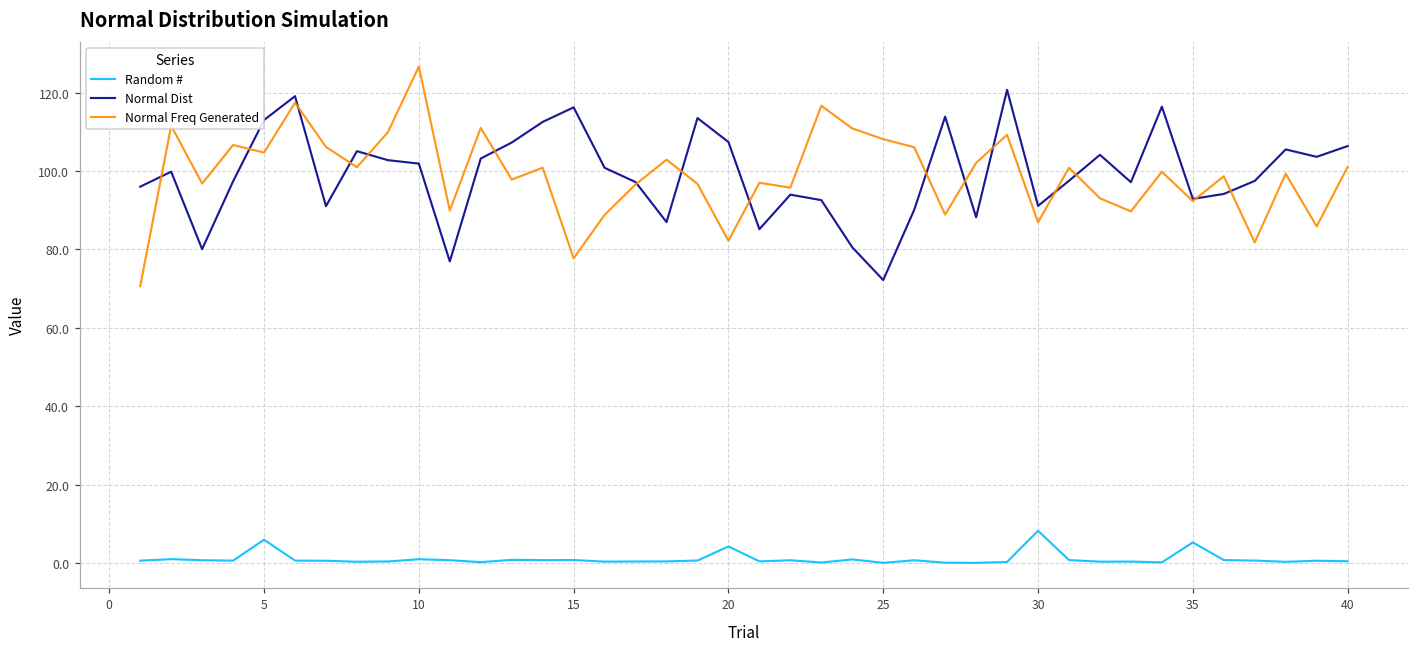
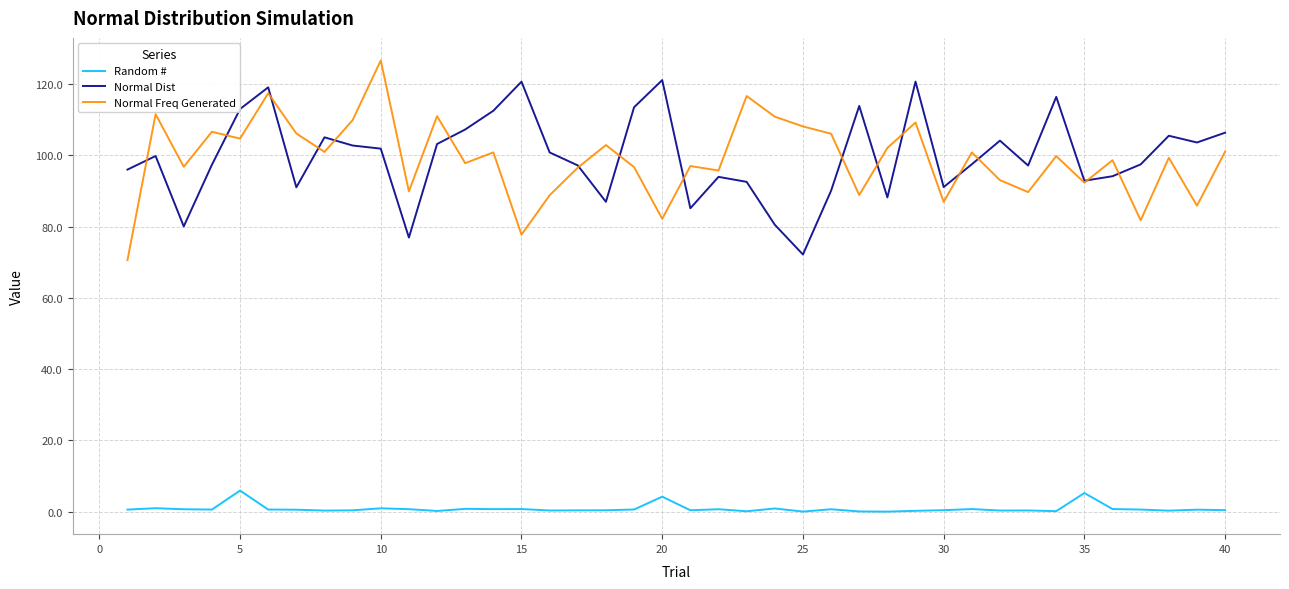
  {
    "Random #": {
      "5": 6,
      "10": 1,
      "15": 1,
      "20": 4,
      "25": 0,
-     "30": 8,
+     "30": 0,
      "35": 5,
      "40": 0
    },
    "Normal Dist": {
      "10": 102,
-     "15": 116,
-     "20": 107,
+     "15": 121,
+     "20": 121,
      "25": 72,
      "30": 91,
      "40": 106
    },
    "Normal Freq Generated": {
      "5": 105,
      "10": 127,
      "15": 78,
      "20": 82,
      "25": 108,
      "30": 87,
      "40": 101
    }
  }
